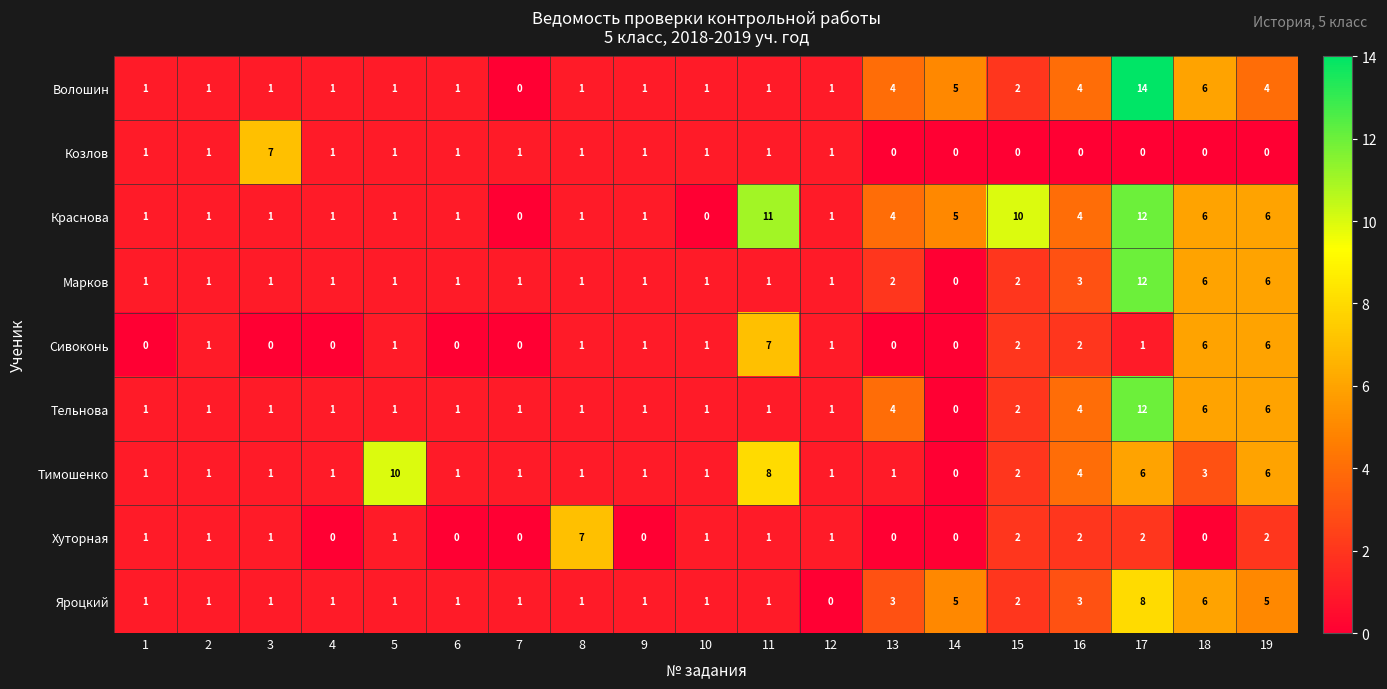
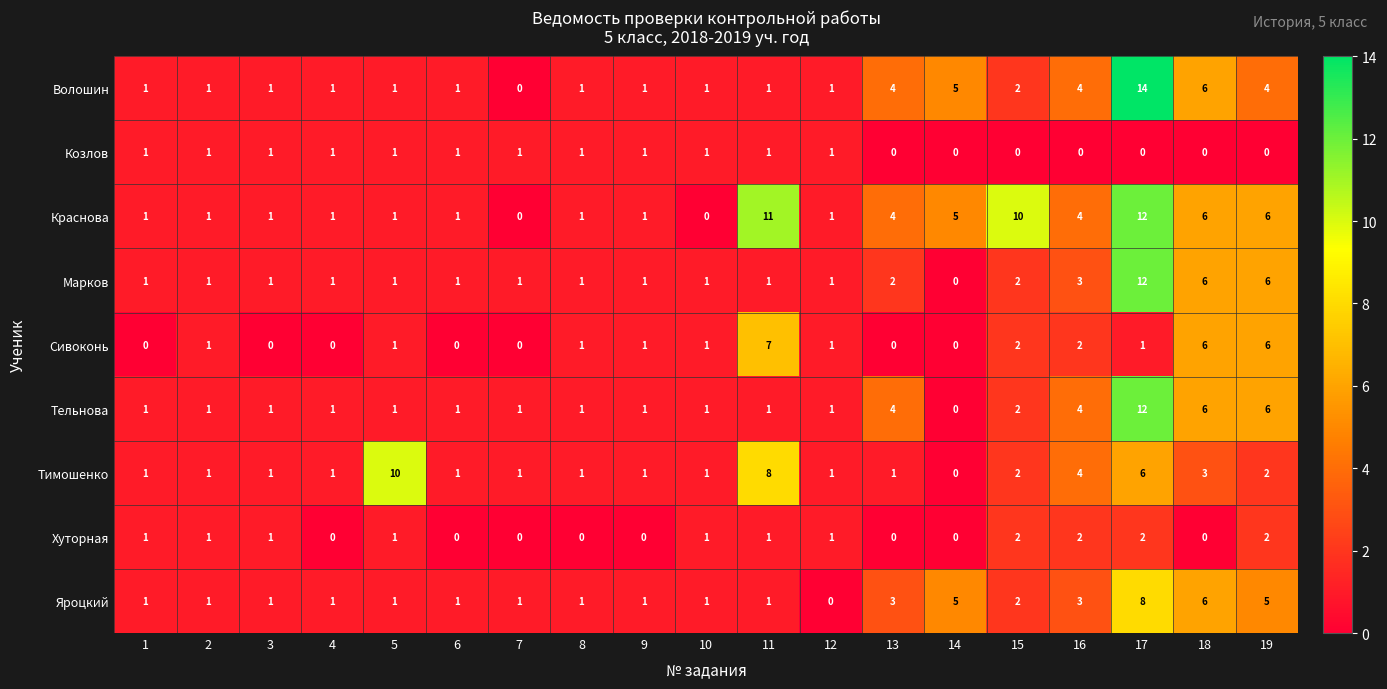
  {
    "Волошин": {
      "1": 1,
      "2": 1,
      "3": 1,
      "4": 1,
      "5": 1,
      "6": 1,
      "7": 0,
      "8": 1,
      "9": 1,
      "10": 1,
      "11": 1,
      "12": 1,
      "13": 4,
      "14": 5,
      "15": 2,
      "16": 4,
      "17": 14,
      "18": 6,
      "19": 4
    },
    "Козлов": {
      "1": 1,
      "2": 1,
-     "3": 7,
+     "3": 1,
      "4": 1,
      "5": 1,
      "6": 1,
      "7": 1,
      "8": 1,
      "9": 1,
      "10": 1,
      "11": 1,
      "12": 1,
      "13": 0,
      "14": 0,
      "15": 0,
      "16": 0,
      "17": 0,
      "18": 0,
      "19": 0
    },
    "Краснова": {
      "1": 1,
      "2": 1,
      "3": 1,
      "4": 1,
      "5": 1,
      "6": 1,
      "7": 0,
      "8": 1,
      "9": 1,
      "10": 0,
      "11": 11,
      "12": 1,
      "13": 4,
      "14": 5,
      "15": 10,
      "16": 4,
      "17": 12,
      "18": 6,
      "19": 6
    },
    "Марков": {
      "1": 1,
      "2": 1,
      "3": 1,
      "4": 1,
      "5": 1,
      "6": 1,
      "7": 1,
      "8": 1,
      "9": 1,
      "10": 1,
      "11": 1,
      "12": 1,
      "13": 2,
      "14": 0,
      "15": 2,
      "16": 3,
      "17": 12,
      "18": 6,
      "19": 6
    },
    "Сивоконь": {
      "1": 0,
      "2": 1,
      "3": 0,
      "4": 0,
      "5": 1,
      "6": 0,
      "7": 0,
      "8": 1,
      "9": 1,
      "10": 1,
      "11": 7,
      "12": 1,
      "13": 0,
      "14": 0,
      "15": 2,
      "16": 2,
      "17": 1,
      "18": 6,
      "19": 6
    },
    "Тельнова": {
      "1": 1,
      "2": 1,
      "3": 1,
      "4": 1,
      "5": 1,
      "6": 1,
      "7": 1,
      "8": 1,
      "9": 1,
      "10": 1,
      "11": 1,
      "12": 1,
      "13": 4,
      "14": 0,
      "15": 2,
      "16": 4,
      "17": 12,
      "18": 6,
      "19": 6
    },
    "Тимошенко": {
      "1": 1,
      "2": 1,
      "3": 1,
      "4": 1,
      "5": 10,
      "6": 1,
      "7": 1,
      "8": 1,
      "9": 1,
      "10": 1,
      "11": 8,
      "12": 1,
      "13": 1,
      "14": 0,
      "15": 2,
      "16": 4,
      "17": 6,
      "18": 3,
-     "19": 6
+     "19": 2
    },
    "Хуторная": {
      "1": 1,
      "2": 1,
      "3": 1,
      "4": 0,
      "5": 1,
      "6": 0,
      "7": 0,
-     "8": 7,
+     "8": 0,
      "9": 0,
      "10": 1,
      "11": 1,
      "12": 1,
      "13": 0,
      "14": 0,
      "15": 2,
      "16": 2,
      "17": 2,
      "18": 0,
      "19": 2
    },
    "Яроцкий": {
      "1": 1,
      "2": 1,
      "3": 1,
      "4": 1,
      "5": 1,
      "6": 1,
      "7": 1,
      "8": 1,
      "9": 1,
      "10": 1,
      "11": 1,
      "12": 0,
      "13": 3,
      "14": 5,
      "15": 2,
      "16": 3,
      "17": 8,
      "18": 6,
      "19": 5
    }
  }
